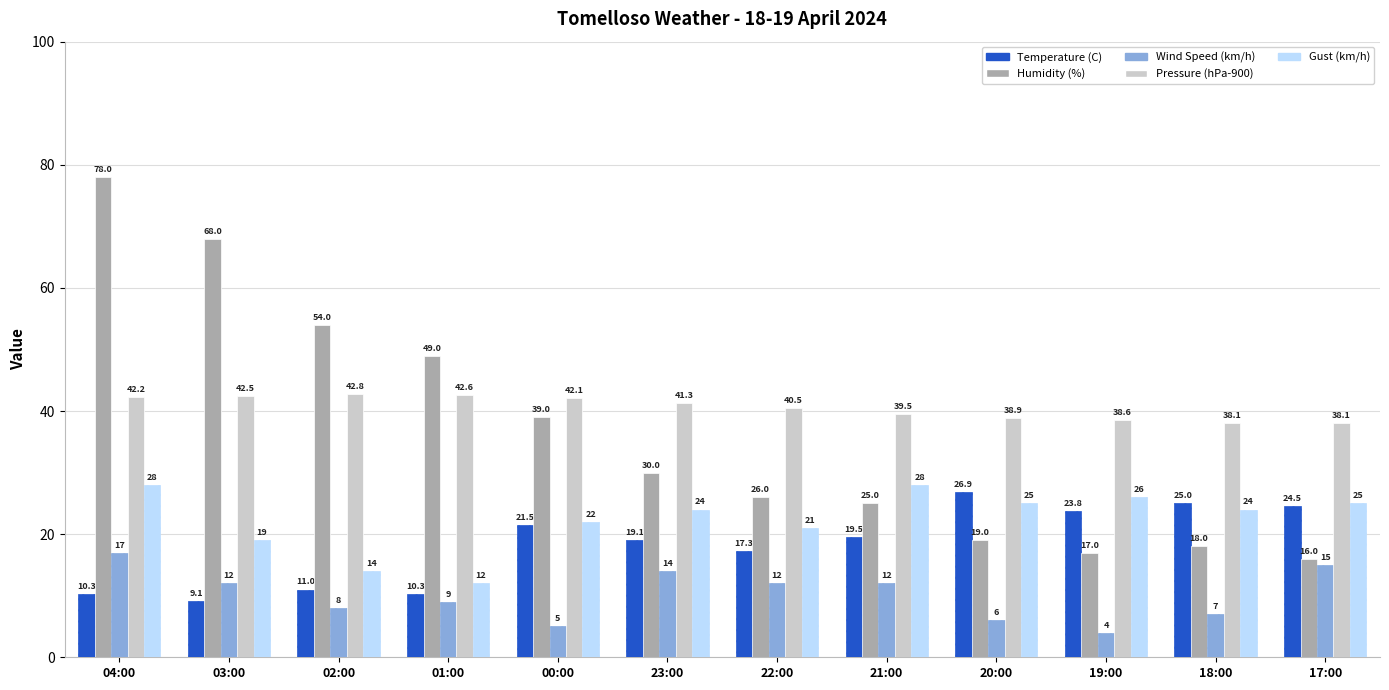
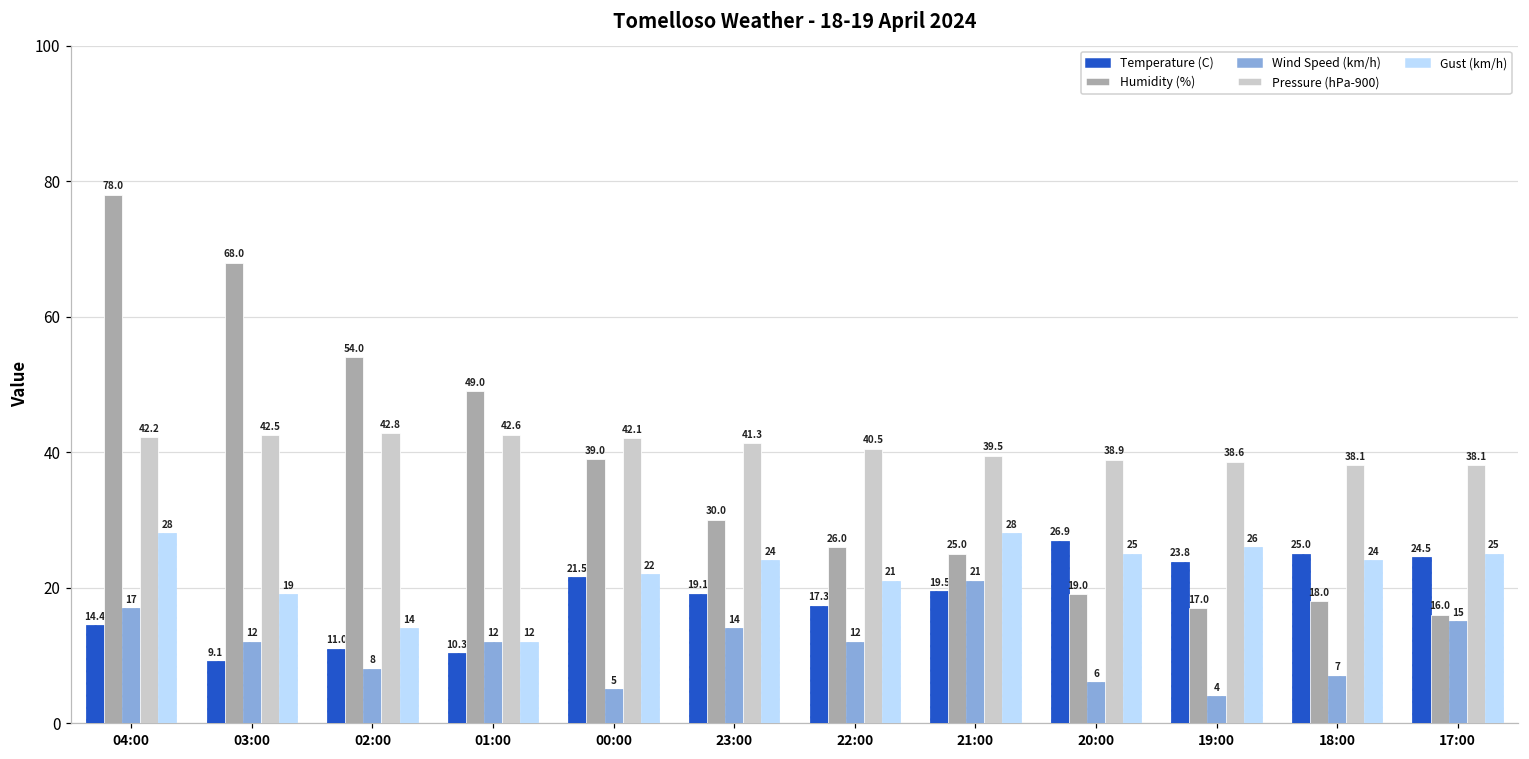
  {
    "Temperature (C)": {
-     "04:00": 10.3,
+     "04:00": 14.4,
      "03:00": 9.1,
      "02:00": 11.0,
      "01:00": 10.3,
      "00:00": 21.5,
      "23:00": 19.1,
      "22:00": 17.3,
      "21:00": 19.5,
      "20:00": 26.9,
      "19:00": 23.8,
      "18:00": 25.0,
      "17:00": 24.5
    },
    "Wind Speed (km/h)": {
      "04:00": 17,
      "03:00": 12,
      "02:00": 8,
-     "01:00": 9,
+     "01:00": 12,
      "00:00": 5,
      "23:00": 14,
      "22:00": 12,
-     "21:00": 12,
+     "21:00": 21,
      "20:00": 6,
      "19:00": 4,
      "18:00": 7,
      "17:00": 15
    }
  }
